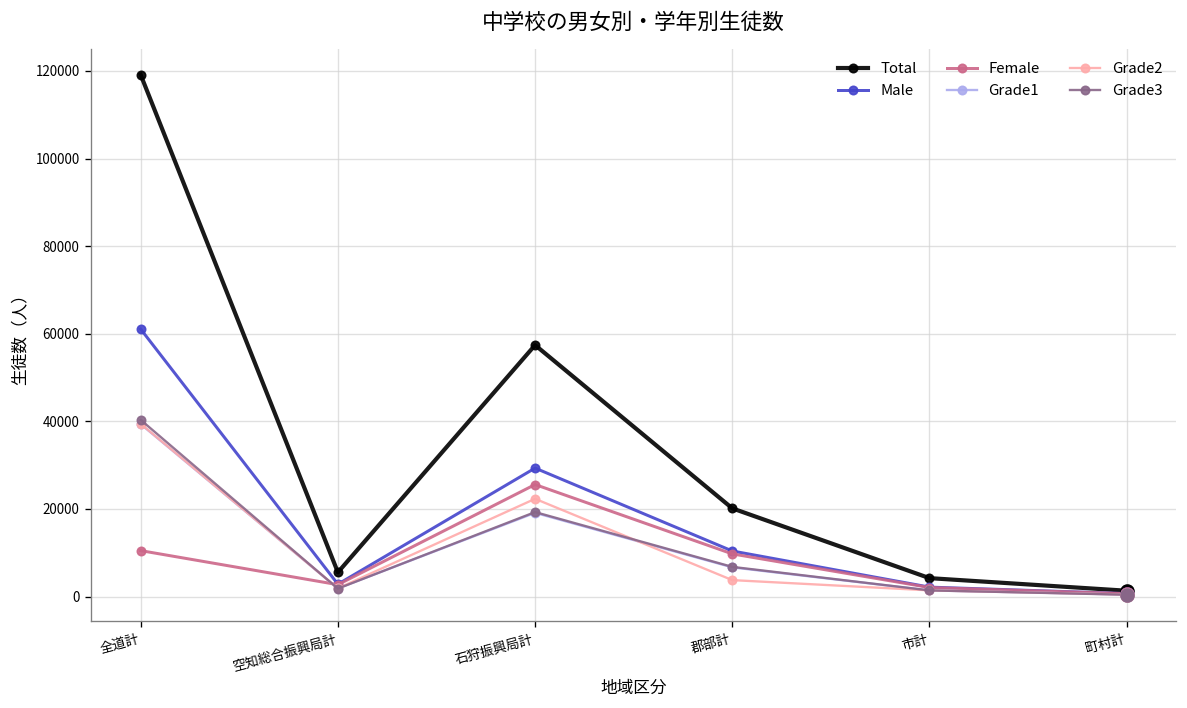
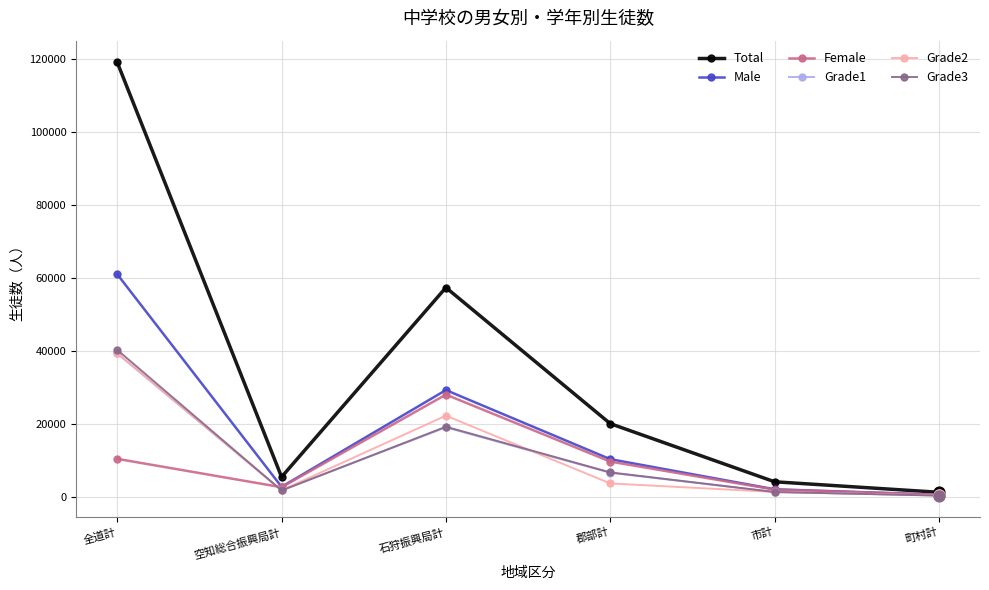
  {
    "Female": {
      "全道計": 10000,
-     "石狩振興局計": 26000
+     "石狩振興局計": 28000
    },
    "Grade2": {
      "石狩振興局計": 22000,
      "郡部計": 4000
    },
    "Grade3": {
      "全道計": 40000
    }
  }
